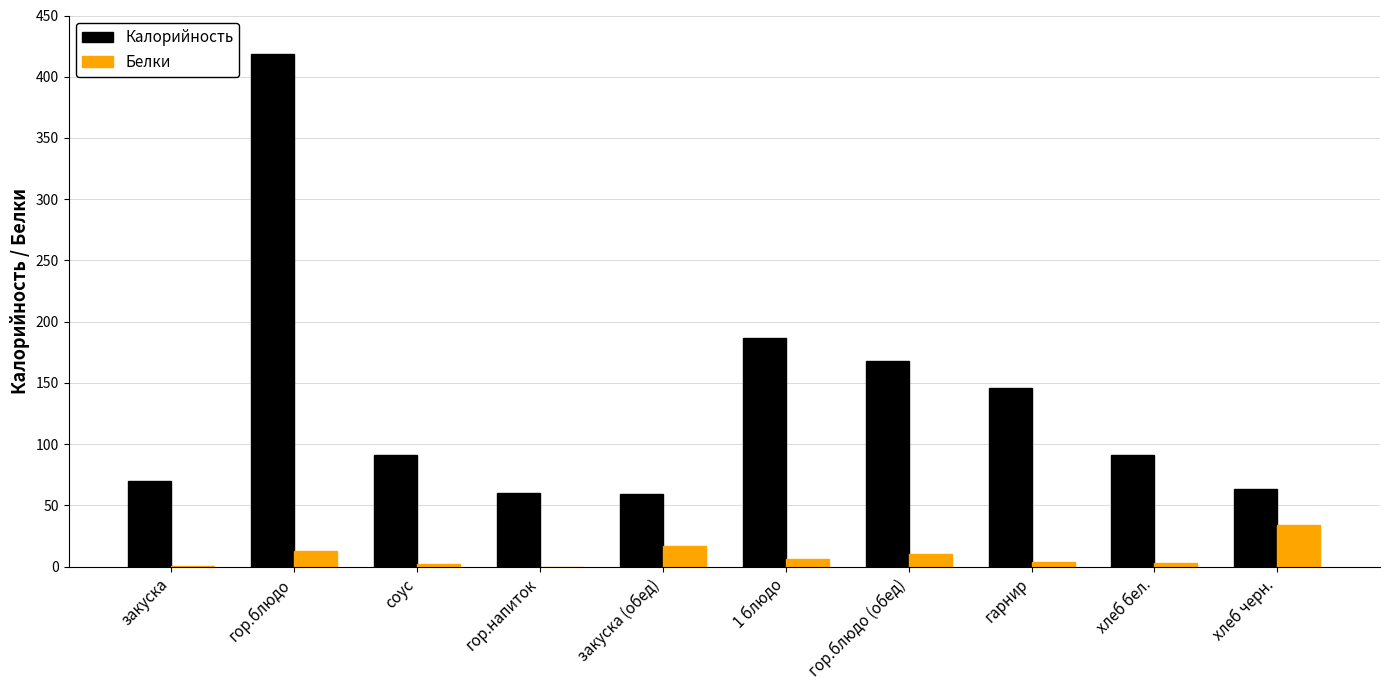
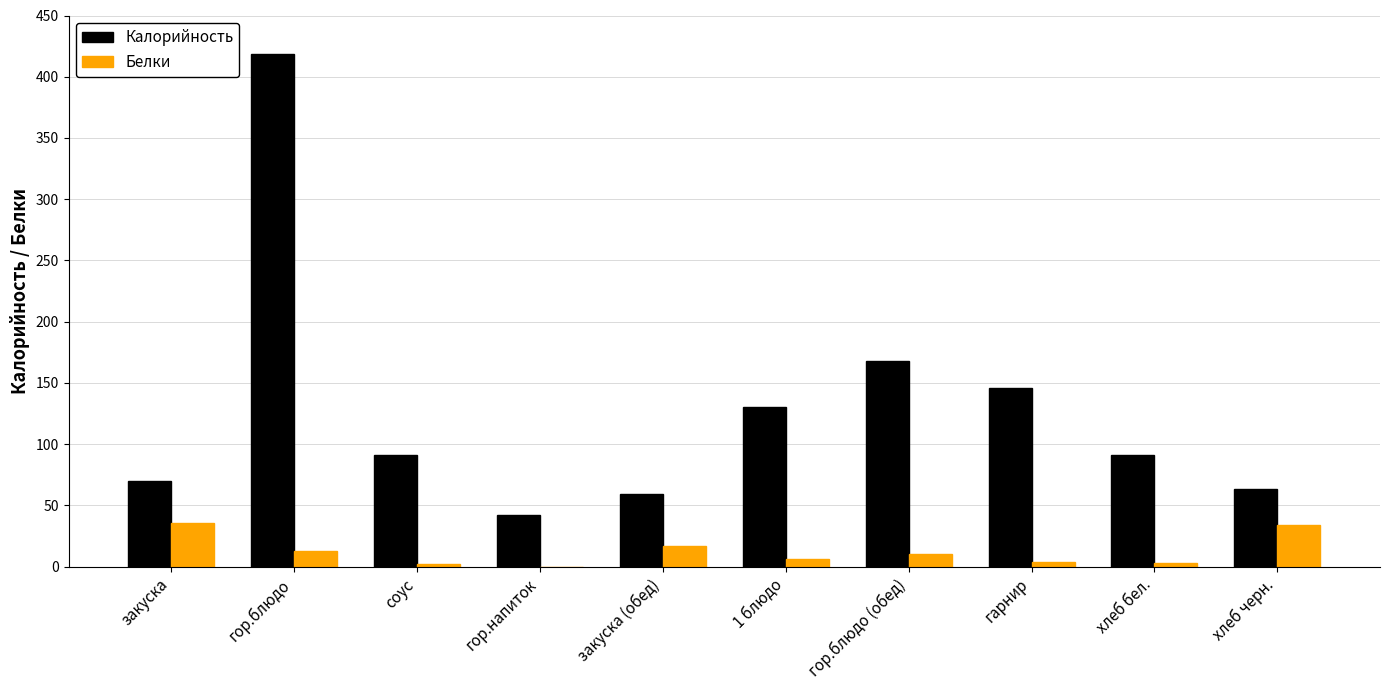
  {
    "Калорийность": {
      "закуска": 70,
      "гор.блюдо": 418,
      "соус": 91,
-     "гор.напиток": 60,
+     "гор.напиток": 42,
      "закуска (обед)": 59,
-     "1 блюдо": 187,
+     "1 блюдо": 130,
      "гор.блюдо (обед)": 168,
      "гарнир": 146,
      "хлеб бел.": 92,
      "хлеб черн.": 63
    },
    "Белки": {
-     "закуска": 1,
+     "закуска": 35,
      "гор.блюдо": 12,
      "закуска (обед)": 17,
      "1 блюдо": 6,
      "гор.блюдо (обед)": 11,
      "гарнир": 3,
      "хлеб бел.": 3,
      "хлеб черн.": 34
    }
  }
